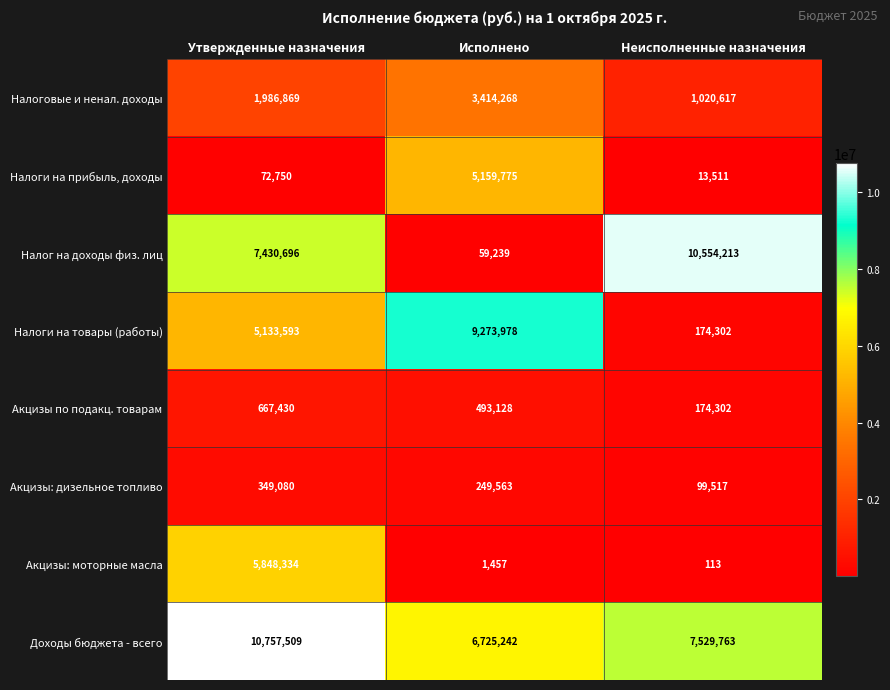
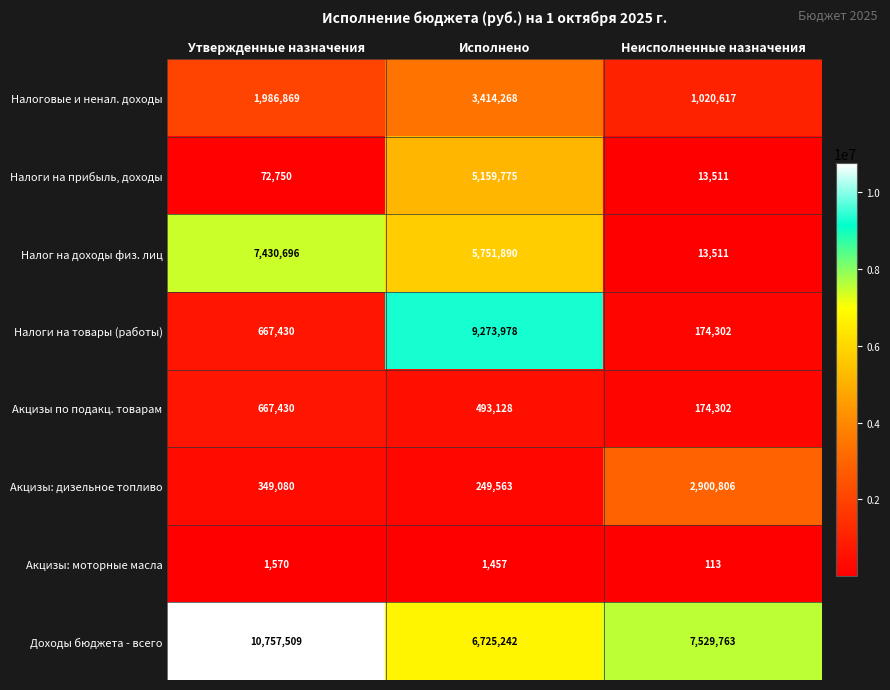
  {
    "Налоговые и ненал. доходы": {
      "Утвержденные назначения": "1,986,869",
      "Исполнено": "3,414,268",
      "Неисполненные назначения": "1,020,617"
    },
    "Налоги на прибыль, доходы": {
      "Утвержденные назначения": "72,750",
      "Исполнено": "5,159,775",
      "Неисполненные назначения": "13,511"
    },
    "Налог на доходы физ. лиц": {
      "Утвержденные назначения": "7,430,696",
-     "Исполнено": "59,239",
-     "Неисполненные назначения": "10,554,213"
+     "Исполнено": "5,751,890",
+     "Неисполненные назначения": "13,511"
    },
    "Налоги на товары (работы)": {
-     "Утвержденные назначения": "5,133,593",
+     "Утвержденные назначения": "667,430",
      "Исполнено": "9,273,978",
      "Неисполненные назначения": "174,302"
    },
    "Акцизы по подакц. товарам": {
      "Утвержденные назначения": "667,430",
      "Исполнено": "493,128",
      "Неисполненные назначения": "174,302"
    },
    "Акцизы: дизельное топливо": {
      "Утвержденные назначения": "349,080",
      "Исполнено": "249,563",
-     "Неисполненные назначения": "99,517"
+     "Неисполненные назначения": "2,900,806"
    },
    "Акцизы: моторные масла": {
-     "Утвержденные назначения": "5,848,334",
+     "Утвержденные назначения": "1,570",
      "Исполнено": "1,457",
      "Неисполненные назначения": "113"
    },
    "Доходы бюджета - всего": {
      "Утвержденные назначения": "10,757,509",
      "Исполнено": "6,725,242",
      "Неисполненные назначения": "7,529,763"
    }
  }
